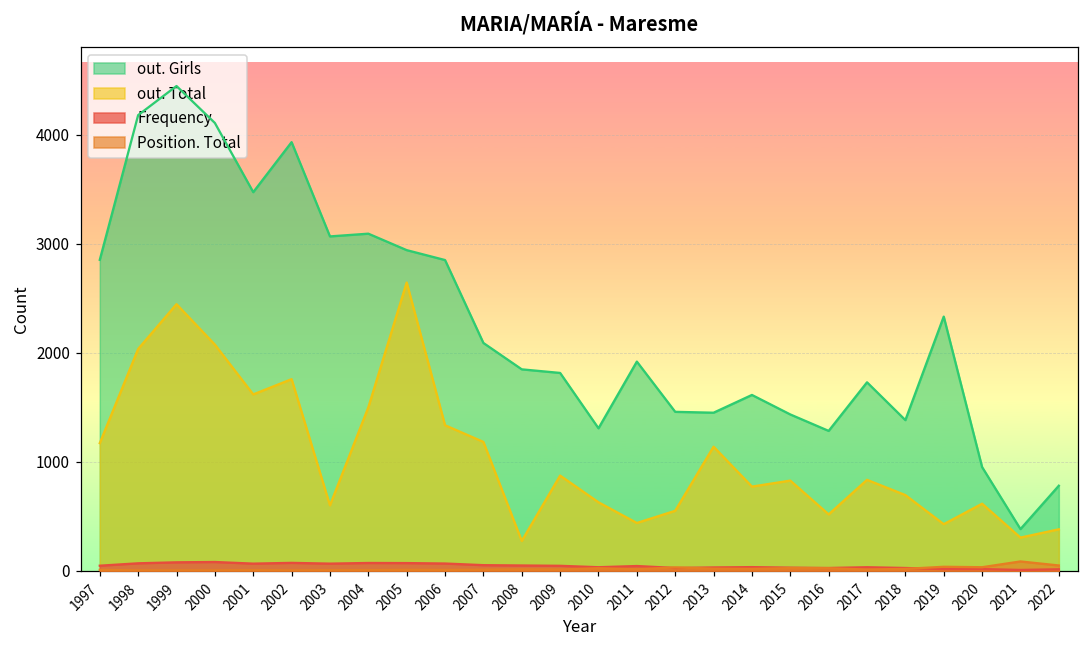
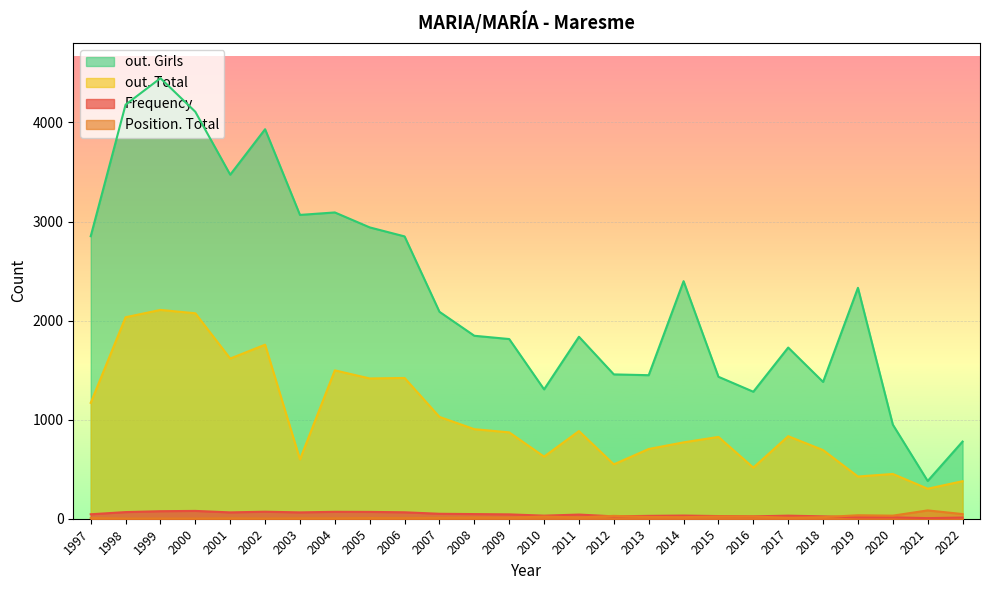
  {
    "out. Girls": {
      "1997": 2900,
      "2001": 3500,
      "2002": 3900,
      "2003": 3100,
      "2004": 3100,
      "2005": 2900,
      "2006": 2900,
      "2007": 2100,
      "2008": 1800,
      "2009": 1800,
      "2010": 1300,
-     "2011": 1900,
+     "2011": 1800,
      "2012": 1500,
      "2013": 1400,
-     "2014": 1600,
+     "2014": 2400,
      "2015": 1400,
      "2016": 1300,
      "2017": 1700,
      "2018": 1400,
      "2019": 2300,
      "2020": 1000,
      "2021": 400,
      "2022": 800
    },
    "out. Total": {
      "1997": 1200,
      "1998": 2000,
-     "1999": 2400,
+     "1999": 2100,
      "2000": 2100,
      "2001": 1600,
      "2002": 1800,
      "2003": 600,
      "2004": 1500,
-     "2005": 2600,
-     "2006": 1300,
-     "2007": 1200,
-     "2008": 300,
+     "2005": 1400,
+     "2006": 1400,
+     "2007": 1000,
+     "2008": 900,
      "2009": 900,
      "2010": 600,
-     "2011": 400,
+     "2011": 900,
      "2012": 500,
-     "2013": 1100,
+     "2013": 700,
      "2014": 800,
      "2015": 800,
      "2016": 500,
      "2017": 800,
      "2018": 700,
      "2019": 400,
-     "2020": 600,
+     "2020": 500,
      "2021": 300,
      "2022": 400
    }
  }
